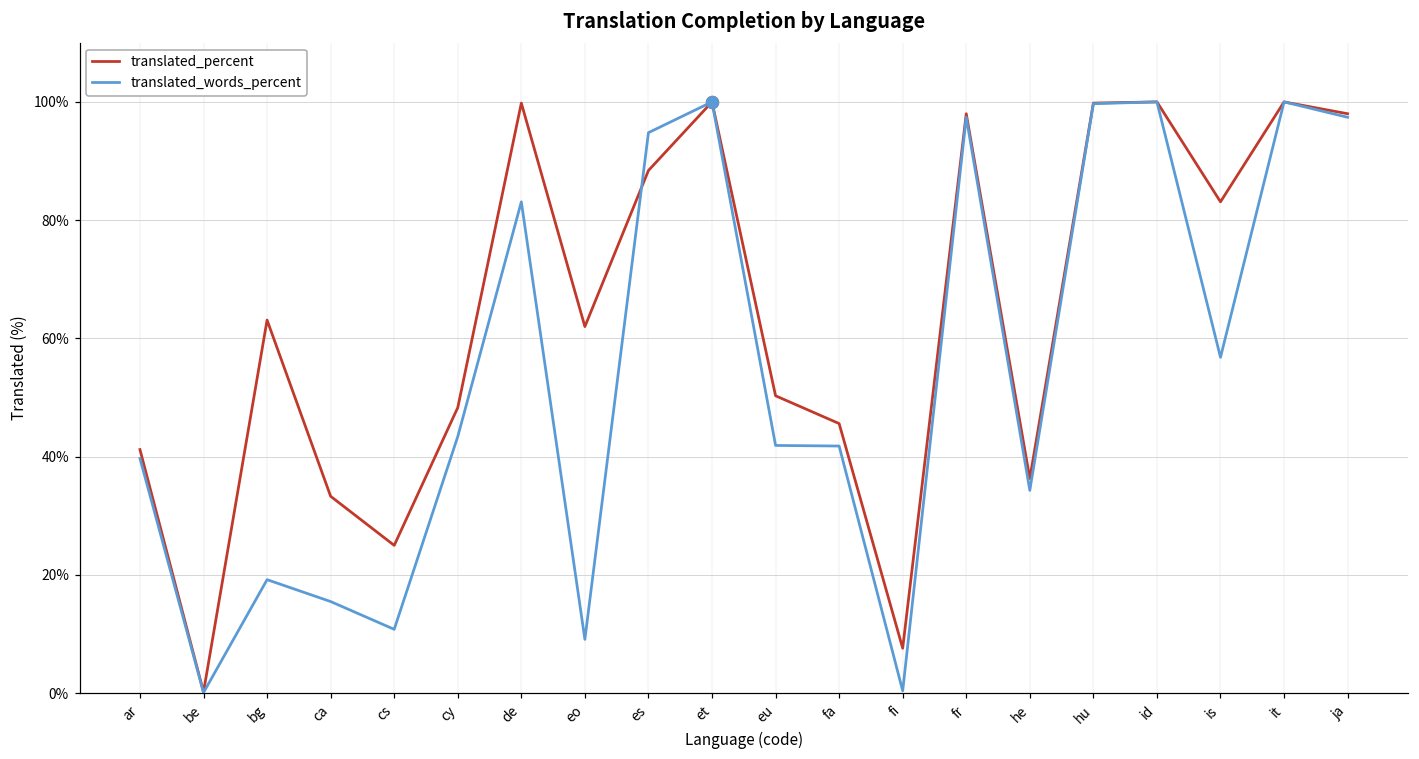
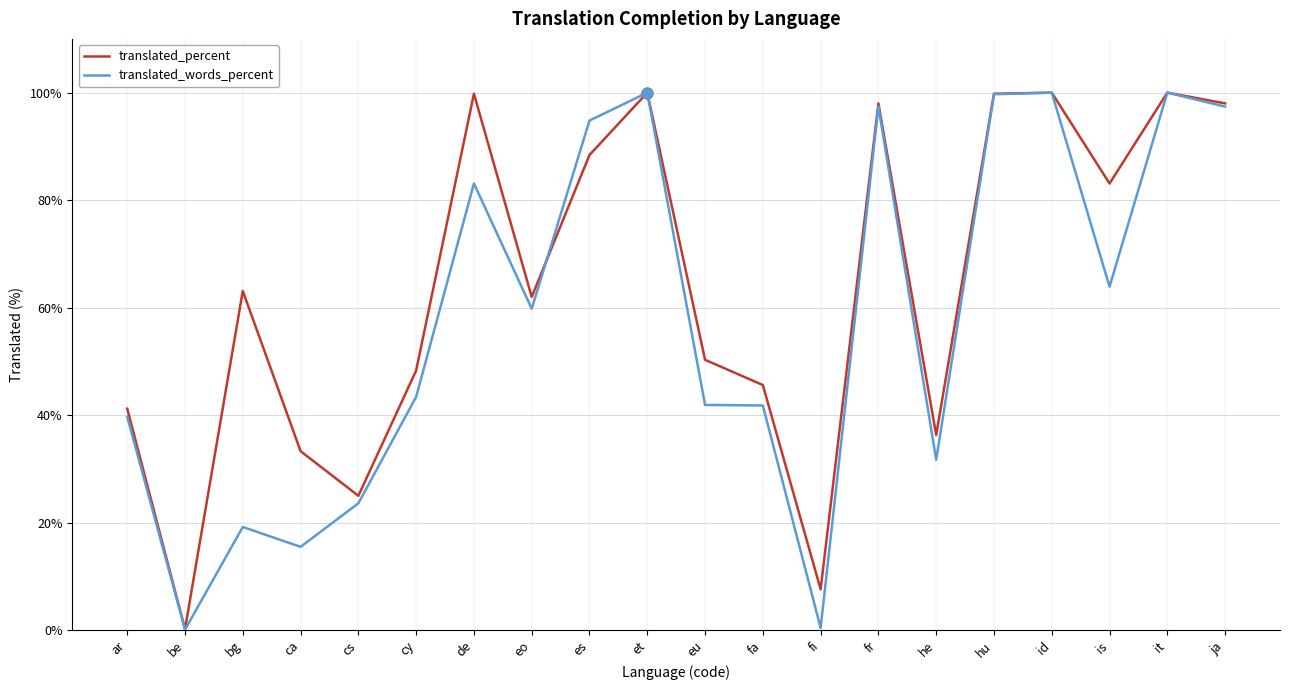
  {
    "translated_words_percent": {
      "ar": "40%",
      "bg": "19%",
      "ca": "16%",
-     "cs": "11%",
+     "cs": "24%",
      "cy": "43%",
      "de": "83%",
-     "eo": "9%",
+     "eo": "60%",
      "es": "95%",
      "eu": "42%",
      "fa": "42%",
      "fi": "0%",
      "fr": "97%",
-     "he": "34%",
-     "is": "57%",
+     "he": "32%",
+     "is": "64%",
      "ja": "97%"
    }
  }
